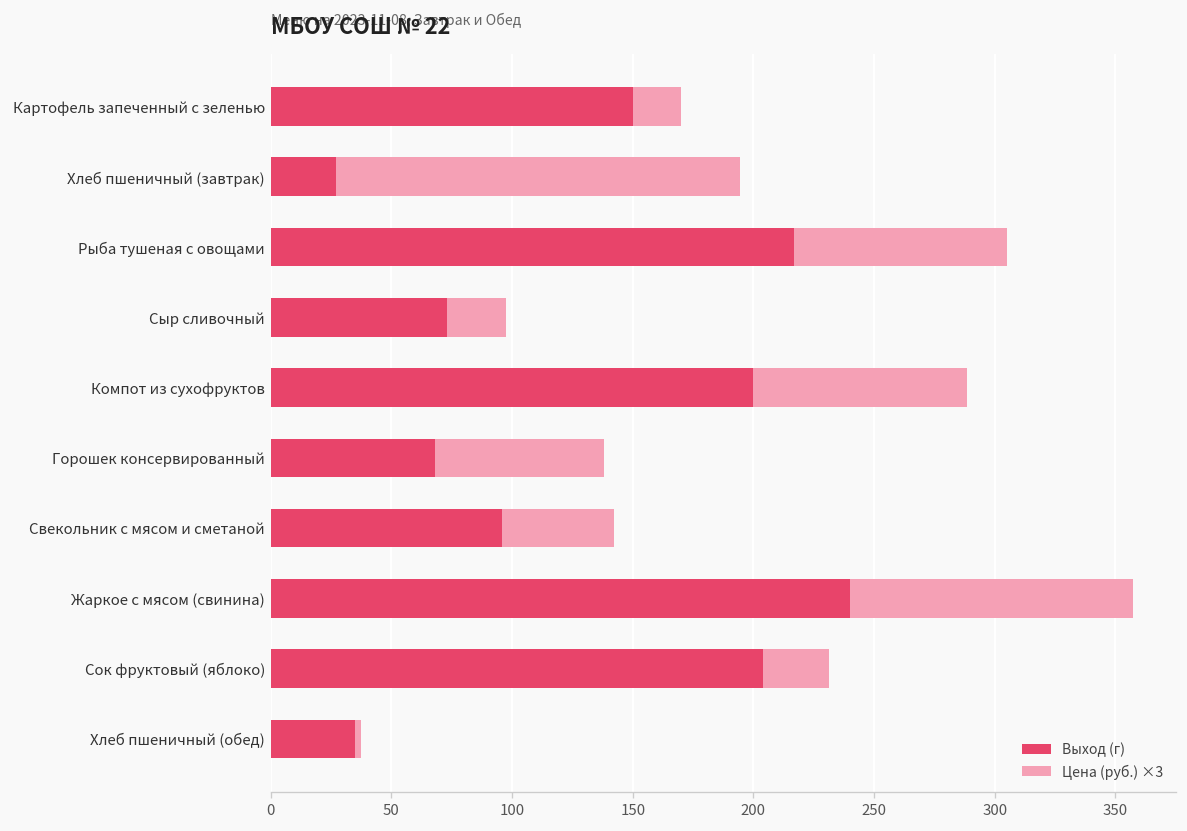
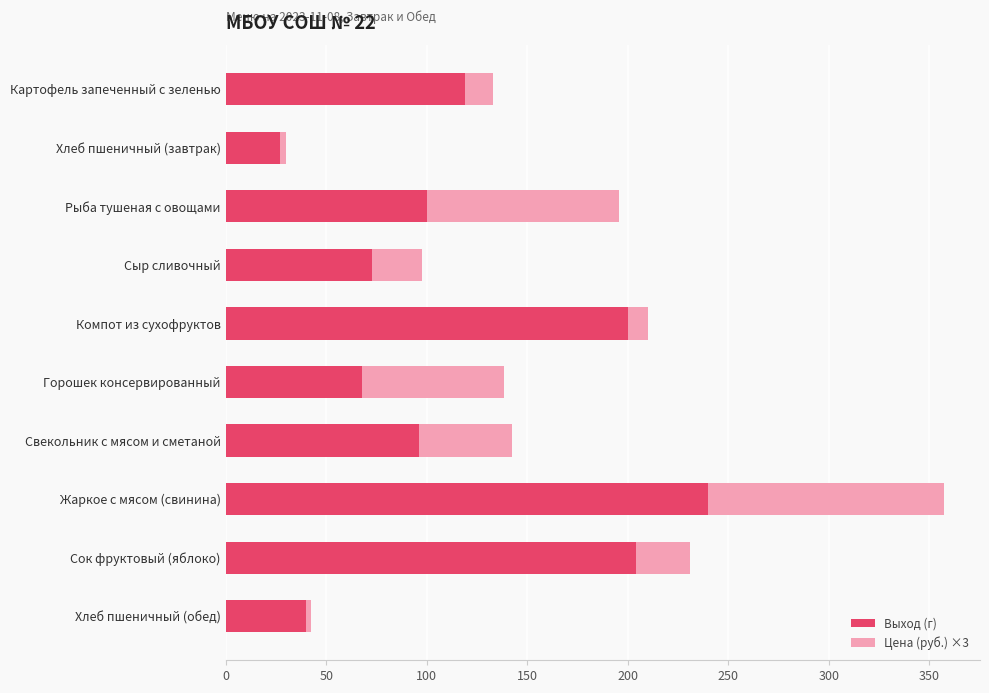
  {
    "Выход (г)": {
-     "Картофель запеченный с зеленью": 150,
+     "Картофель запеченный с зеленью": 119,
      "Хлеб пшеничный (завтрак)": 27,
-     "Рыба тушеная с овощами": 217,
+     "Рыба тушеная с овощами": 100,
      "Сыр сливочный": 73,
      "Компот из сухофруктов": 200,
      "Горошек консервированный": 68,
      "Свекольник с мясом и сметаной": 96,
      "Жаркое с мясом (свинина)": 240,
      "Сок фруктовый (яблоко)": 204,
-     "Хлеб пшеничный (обед)": 35
+     "Хлеб пшеничный (обед)": 40
    },
    "Цена (руб.) ×3": {
-     "Картофель запеченный с зеленью": 20,
-     "Хлеб пшеничный (завтрак)": 167,
-     "Рыба тушеная с овощами": 88,
+     "Картофель запеченный с зеленью": 14,
+     "Хлеб пшеничный (завтрак)": 3,
+     "Рыба тушеная с овощами": 96,
      "Сыр сливочный": 25,
-     "Компот из сухофруктов": 88,
+     "Компот из сухофруктов": 10,
      "Горошек консервированный": 70,
      "Свекольник с мясом и сметаной": 46,
      "Жаркое с мясом (свинина)": 117,
      "Сок фруктовый (яблоко)": 27,
      "Хлеб пшеничный (обед)": 3
    }
  }
